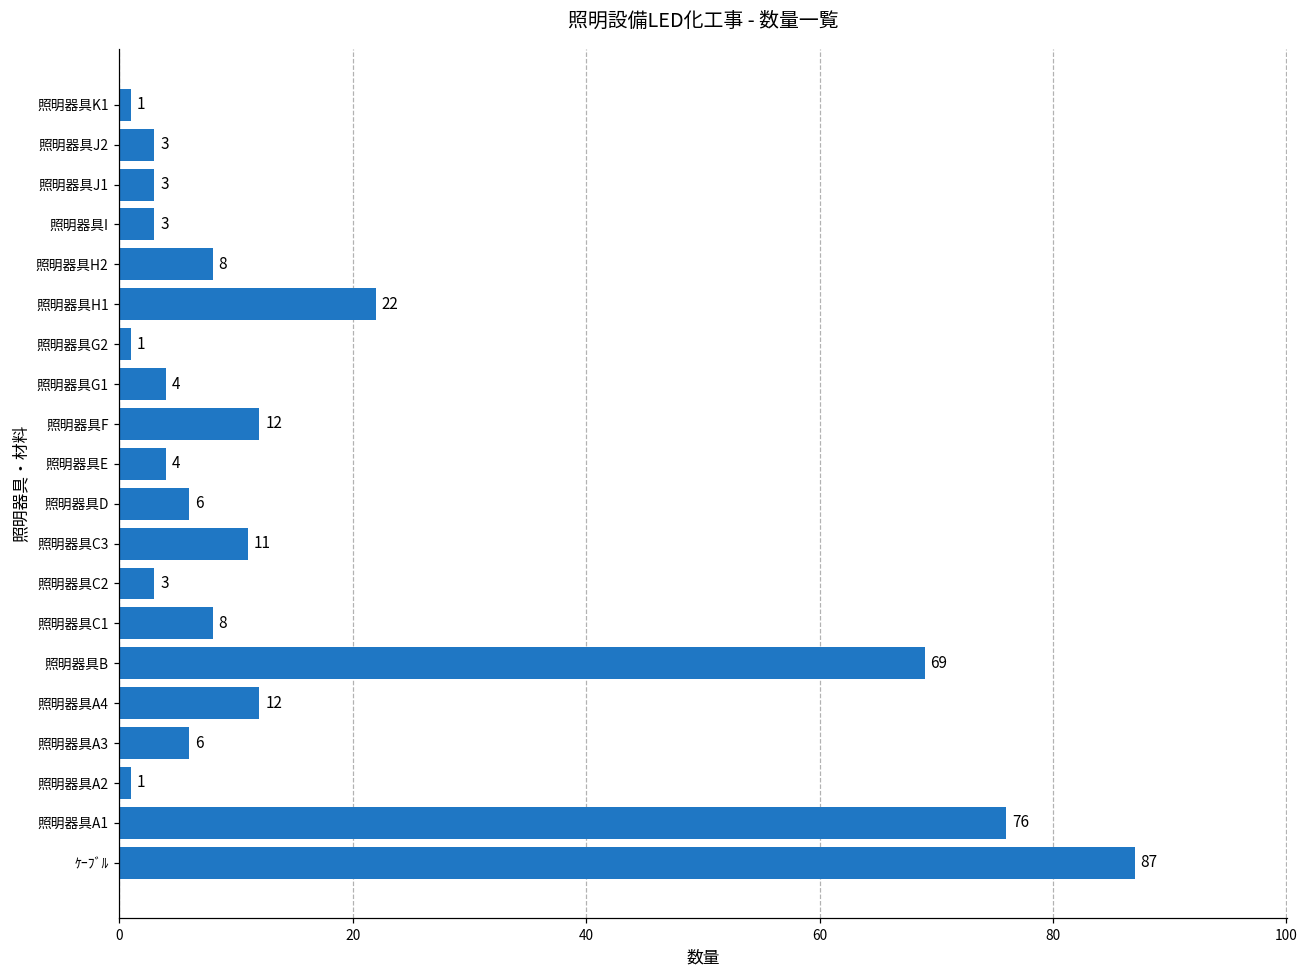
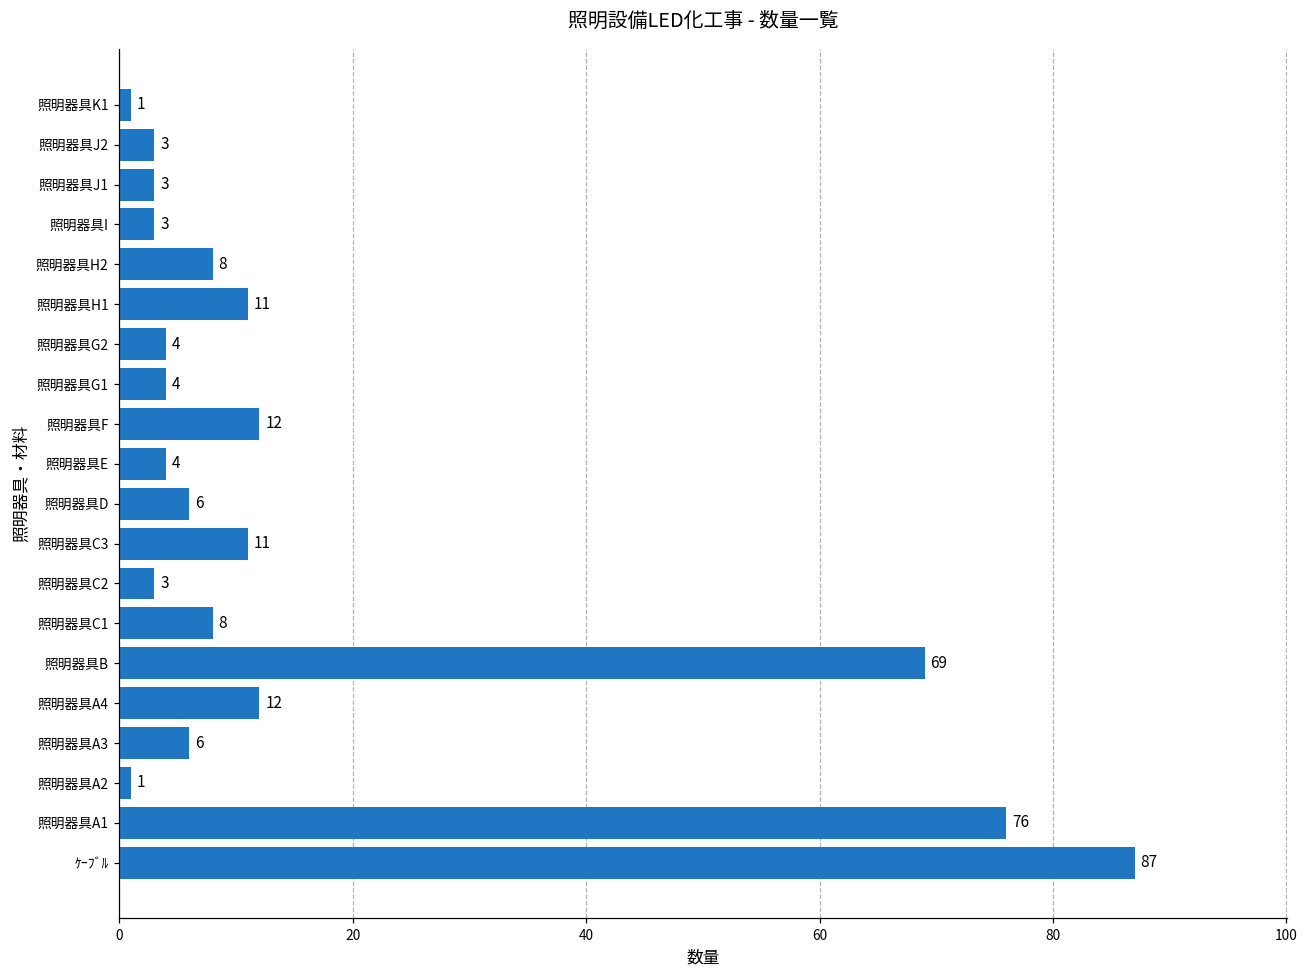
  {
    "照明器具K1": 1,
    "照明器具J2": 3,
    "照明器具J1": 3,
    "照明器具I": 3,
    "照明器具H2": 8,
-   "照明器具H1": 22,
-   "照明器具G2": 1,
+   "照明器具H1": 11,
+   "照明器具G2": 4,
    "照明器具G1": 4,
    "照明器具F": 12,
    "照明器具E": 4,
    "照明器具D": 6,
    "照明器具C3": 11,
    "照明器具C2": 3,
    "照明器具C1": 8,
    "照明器具B": 69,
    "照明器具A4": 12,
    "照明器具A3": 6,
    "照明器具A2": 1,
    "照明器具A1": 76,
    "ｹｰﾌﾞﾙ": 87
  }
